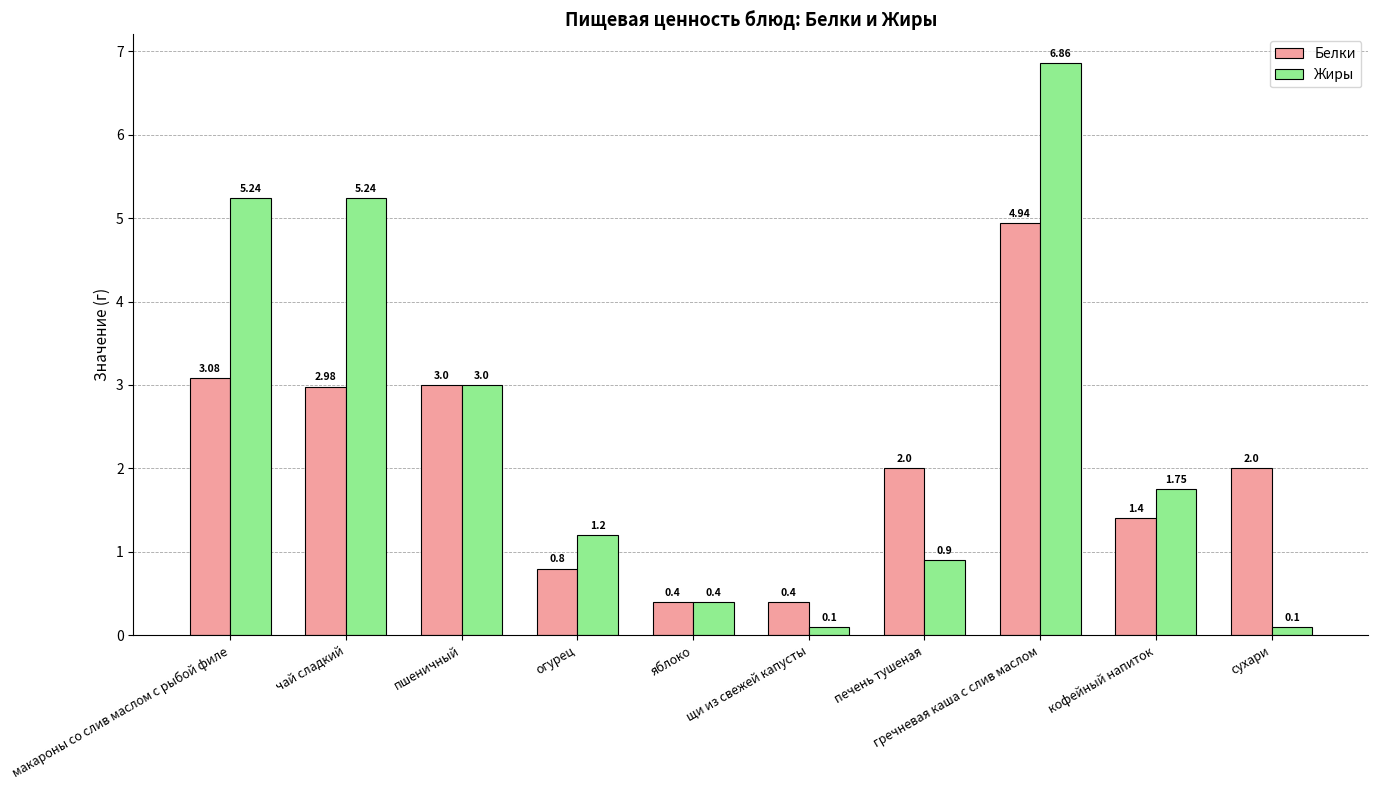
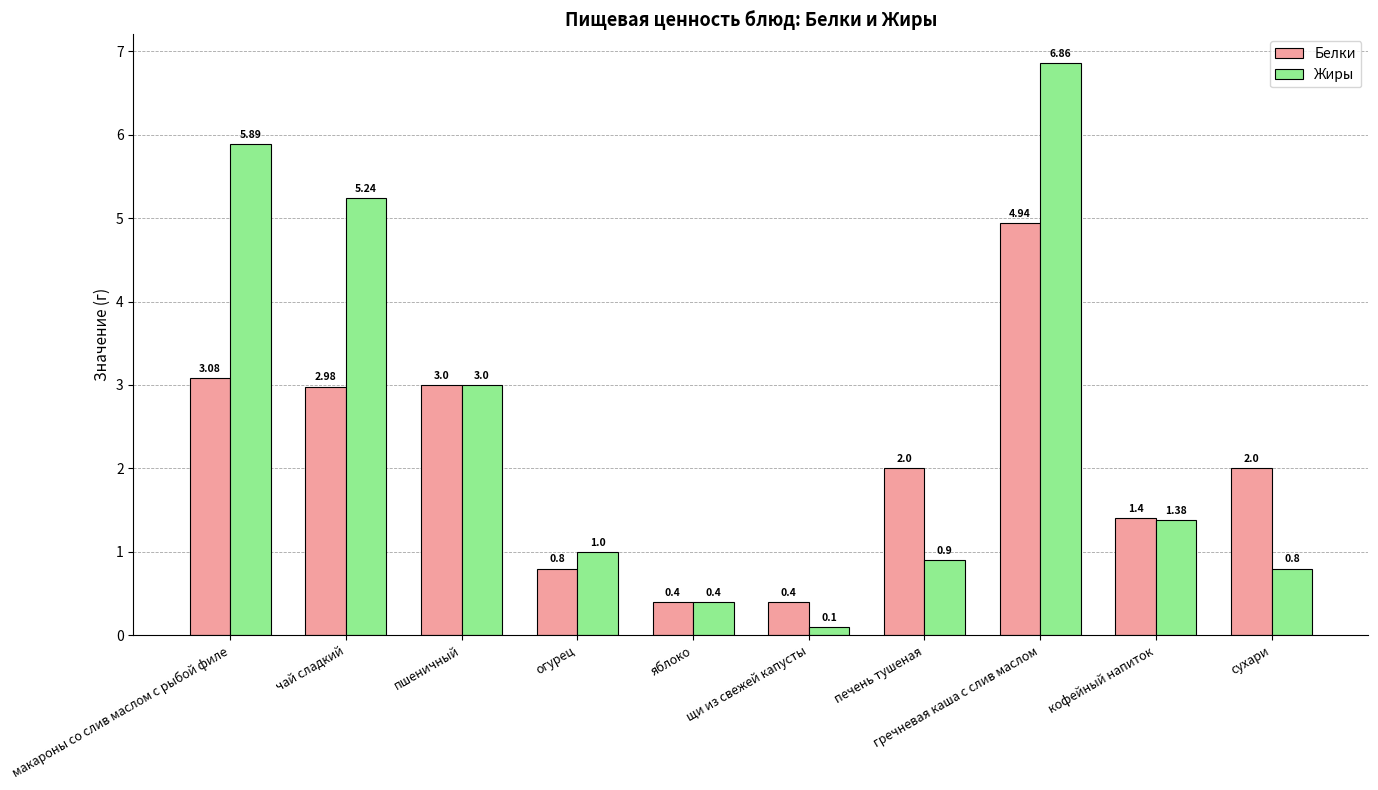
  {
    "Белки": {
      "макароны со слив маслом с рыбой филе": 3.08,
      "чай сладкий": 2.98,
      "пшеничный": 3.0,
      "огурец": 0.8,
      "яблоко": 0.4,
      "щи из свежей капусты": 0.4,
      "печень тушеная": 2.0,
      "гречневая каша с слив маслом": 4.94,
      "кофейный напиток": 1.4,
      "сухари": 2.0
    },
    "Жиры": {
-     "макароны со слив маслом с рыбой филе": 5.24,
+     "макароны со слив маслом с рыбой филе": 5.89,
      "чай сладкий": 5.24,
      "пшеничный": 3.0,
-     "огурец": 1.2,
+     "огурец": 1.0,
      "яблоко": 0.4,
      "щи из свежей капусты": 0.1,
      "печень тушеная": 0.9,
      "гречневая каша с слив маслом": 6.86,
-     "кофейный напиток": 1.75,
-     "сухари": 0.1
+     "кофейный напиток": 1.38,
+     "сухари": 0.8
    }
  }
